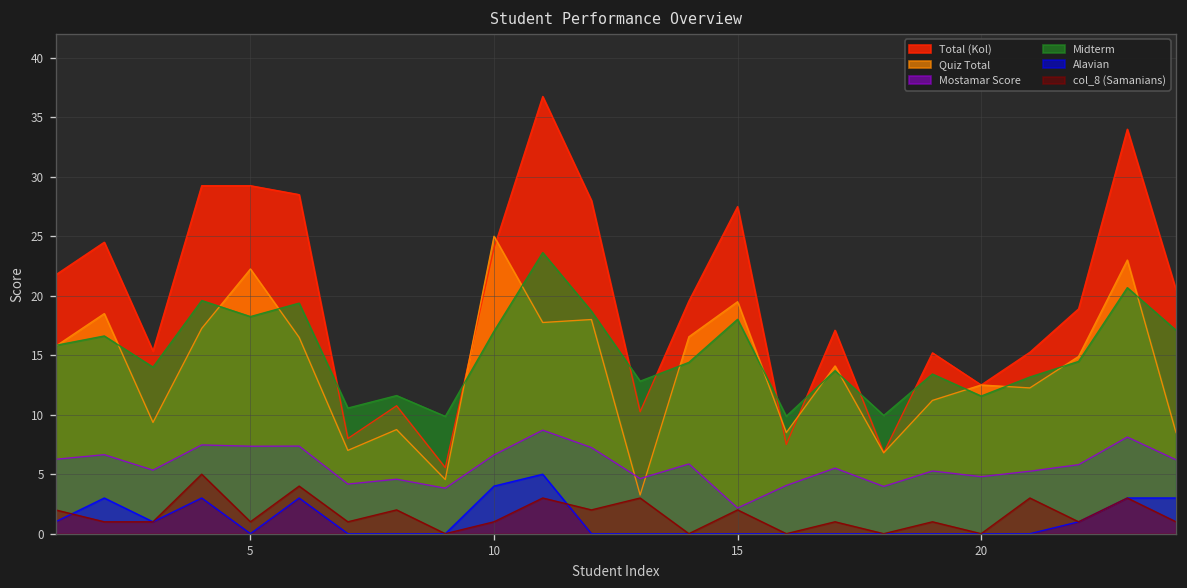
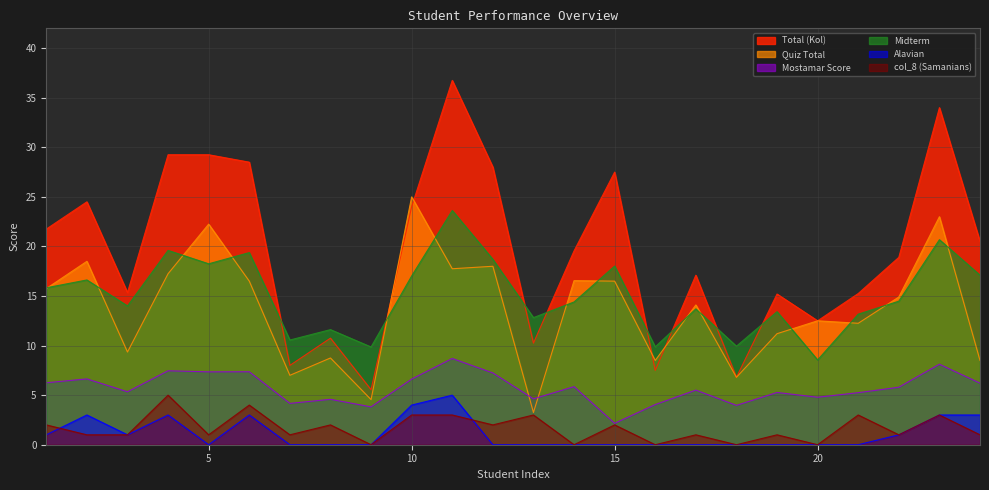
  {
    "Total (Kol)": {
      "5": 29,
      "10": 24,
      "15": 28
    },
    "Quiz Total": {
      "5": 22,
      "10": 25,
-     "15": 20
+     "15": 17
    },
    "Mostamar Score": {
      "5": 7,
      "10": 7,
      "20": 5
    },
    "Midterm": {
      "5": 18,
      "10": 17,
      "15": 18,
-     "20": 12
+     "20": 9
    },
    "Alavian": {
      "5": 0,
      "10": 4,
      "15": 0
    },
    "col_8 (Samanians)": {
      "5": 1,
-     "10": 1
+     "10": 3
    }
  }
